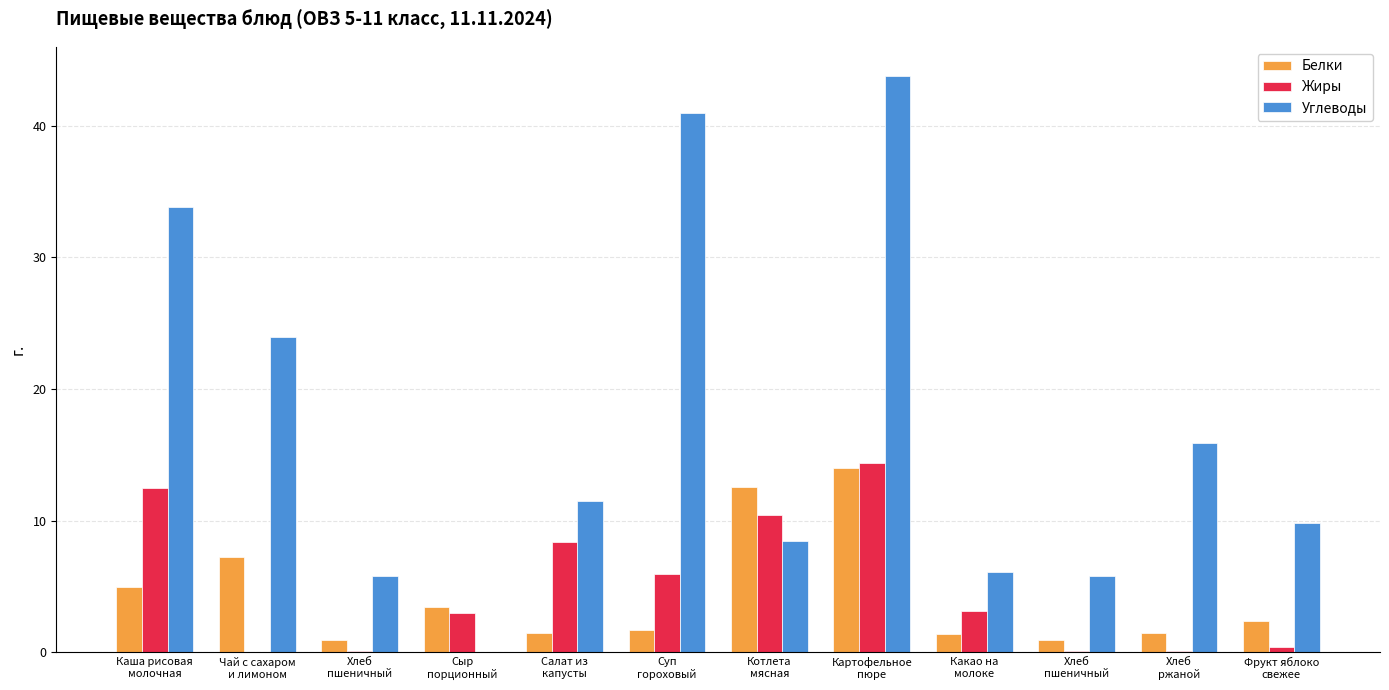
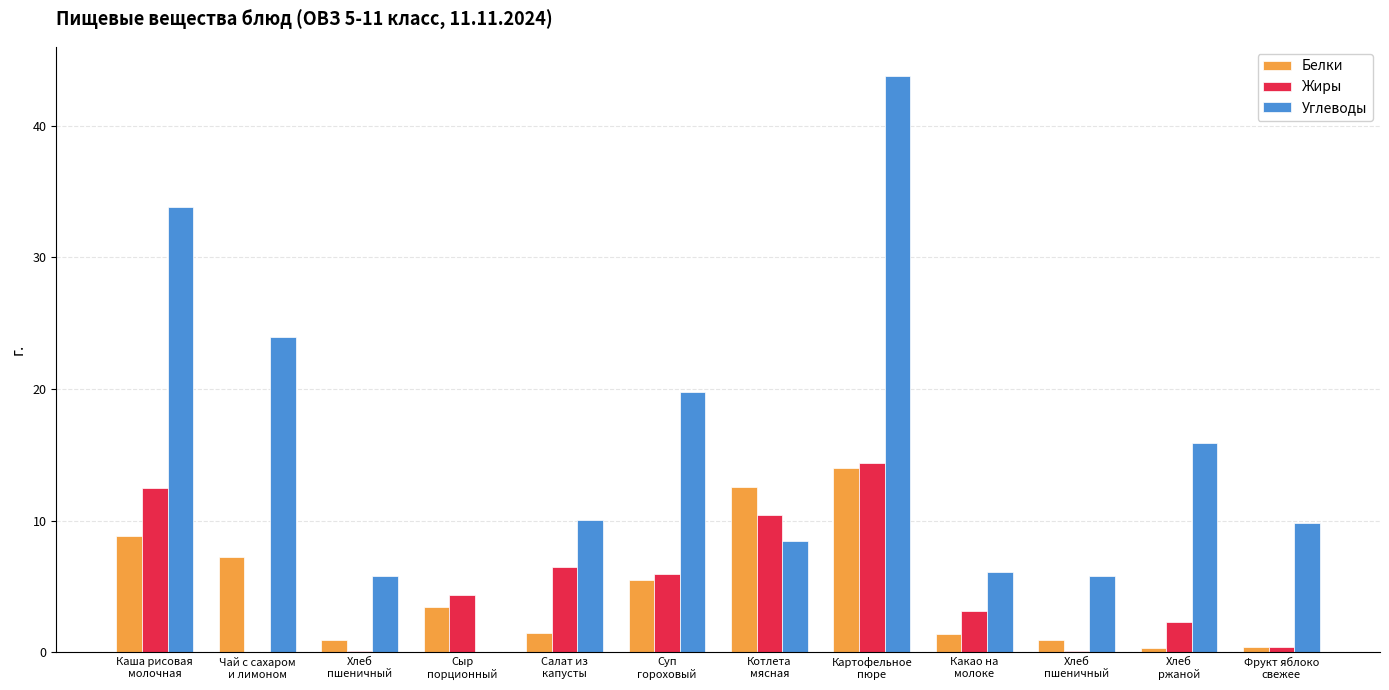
  {
    "Белки": {
-     "Каша рисовая молочная": 5.0,
+     "Каша рисовая молочная": 8.8,
      "Чай с сахаром и лимоном": 7.2,
      "Сыр порционный": 3.5,
      "Салат из капусты": 1.5,
-     "Суп гороховый": 1.7,
+     "Суп гороховый": 5.5,
      "Котлета мясная": 12.6,
      "Картофельное пюре": 14.0,
      "Какао на молоке": 1.4,
-     "Хлеб ржаной": 1.5,
-     "Фрукт яблоко свежее": 2.4
+     "Хлеб ржаной": 0.4,
+     "Фрукт яблоко свежее": 0.4
    },
    "Жиры": {
      "Каша рисовая молочная": 12.5,
-     "Сыр порционный": 3.0,
-     "Салат из капусты": 8.4,
+     "Сыр порционный": 4.4,
+     "Салат из капусты": 6.5,
      "Суп гороховый": 5.9,
      "Котлета мясная": 10.4,
      "Картофельное пюре": 14.4,
      "Какао на молоке": 3.2,
-     "Хлеб ржаной": 0.1,
+     "Хлеб ржаной": 2.3,
      "Фрукт яблоко свежее": 0.4
    },
    "Углеводы": {
      "Каша рисовая молочная": 33.8,
      "Чай с сахаром и лимоном": 23.9,
      "Сыр порционный": 0.0,
-     "Салат из капусты": 11.5,
-     "Суп гороховый": 41.0,
+     "Салат из капусты": 10.1,
+     "Суп гороховый": 19.7,
      "Котлета мясная": 8.5,
      "Картофельное пюре": 43.8,
      "Какао на молоке": 6.1,
      "Хлеб ржаной": 15.9,
      "Фрукт яблоко свежее": 9.8
    }
  }
